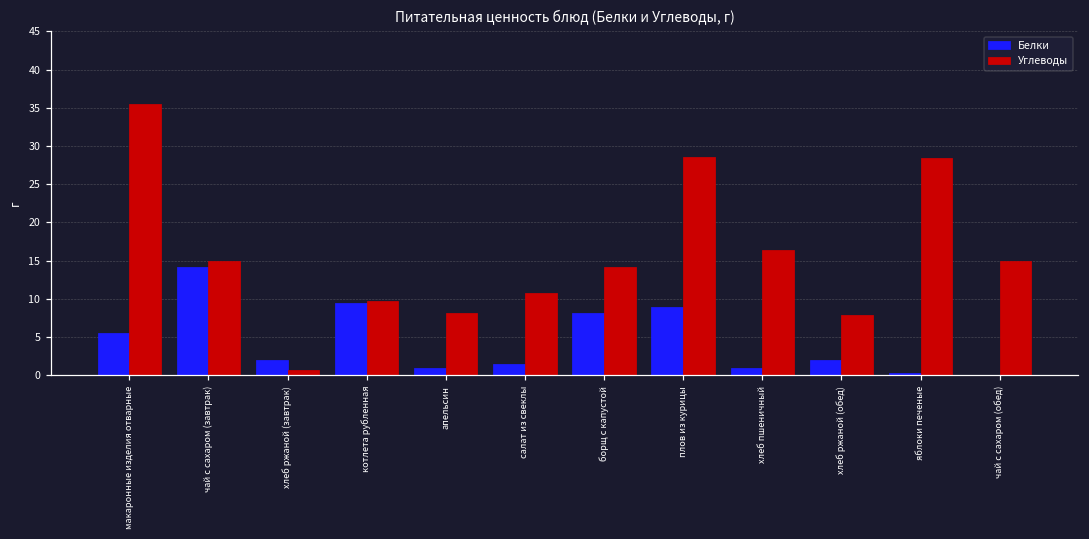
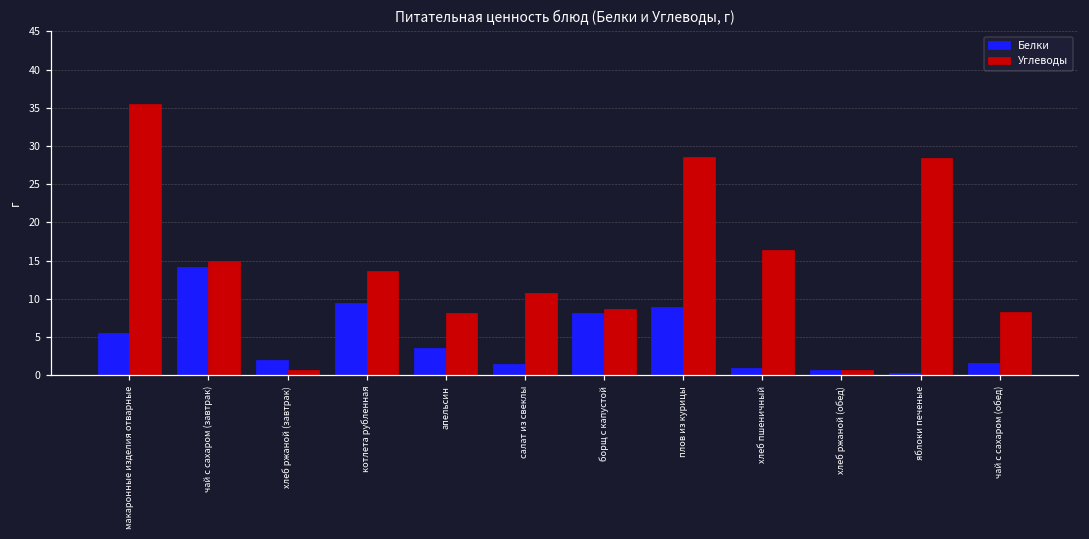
  {
    "Белки": {
      "макаронные изделия отварные": 6,
      "чай с сахаром (завтрак)": 14,
      "хлеб ржаной (завтрак)": 2,
      "котлета рубленная": 10,
-     "апельсин": 1,
+     "апельсин": 4,
      "салат из свеклы": 1,
      "борщ с капустой": 8,
      "плов из курицы": 9,
      "хлеб пшеничный": 1,
-     "хлеб ржаной (обед)": 2,
-     "чай с сахаром (обед)": 0
+     "хлеб ржаной (обед)": 1,
+     "чай с сахаром (обед)": 2
    },
    "Углеводы": {
      "макаронные изделия отварные": 36,
      "чай с сахаром (завтрак)": 15,
      "хлеб ржаной (завтрак)": 1,
-     "котлета рубленная": 10,
+     "котлета рубленная": 14,
      "апельсин": 8,
      "салат из свеклы": 11,
-     "борщ с капустой": 14,
+     "борщ с капустой": 9,
      "плов из курицы": 29,
      "хлеб пшеничный": 16,
-     "хлеб ржаной (обед)": 8,
+     "хлеб ржаной (обед)": 1,
      "яблоки печеные": 28,
-     "чай с сахаром (обед)": 15
+     "чай с сахаром (обед)": 8
    }
  }
